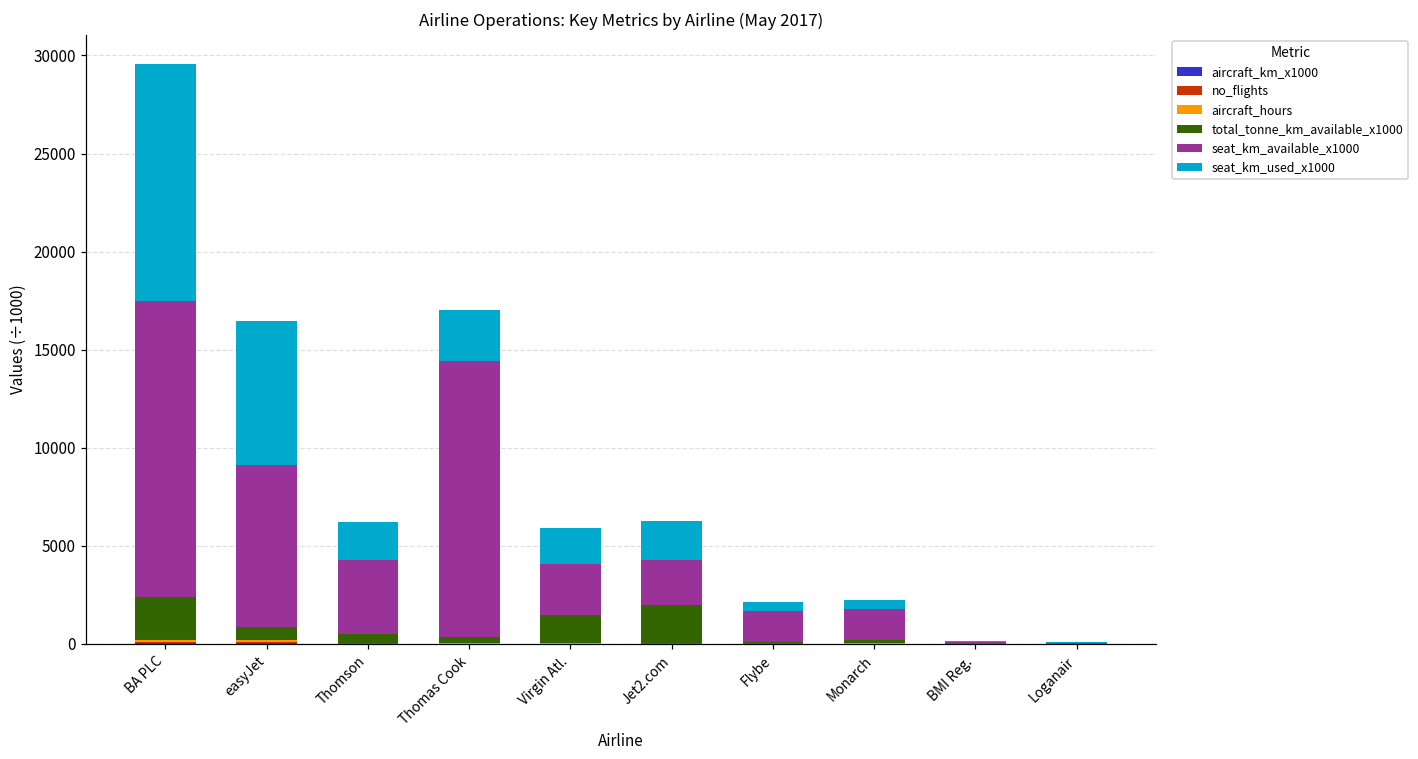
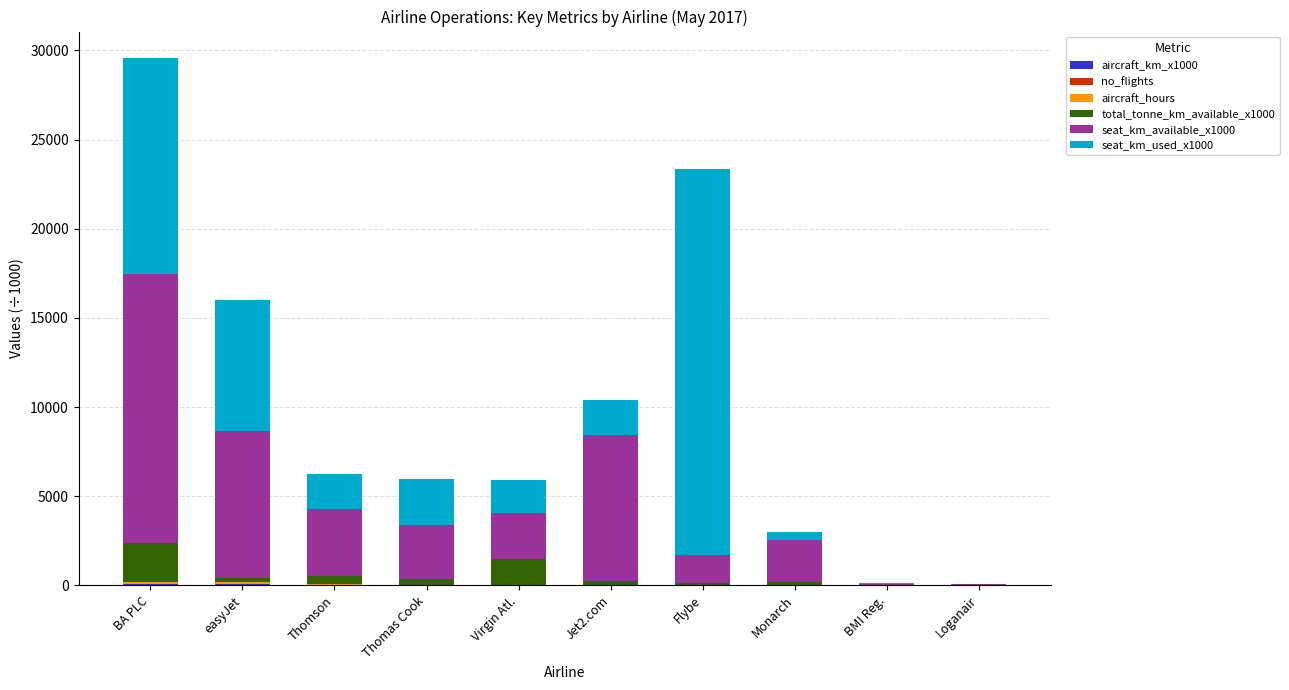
  {
    "total_tonne_km_available_x1000": {
      "BA PLC": 2200,
-     "easyJet": 700,
+     "easyJet": 300,
      "Thomson": 500,
      "Thomas Cook": 300,
      "Virgin Atl.": 1400,
-     "Jet2.com": 1900,
+     "Jet2.com": 200,
      "Monarch": 200
    },
    "seat_km_available_x1000": {
      "BA PLC": 15100,
      "easyJet": 8200,
      "Thomson": 3800,
-     "Thomas Cook": 14000,
+     "Thomas Cook": 3000,
      "Virgin Atl.": 2600,
-     "Jet2.com": 2300,
+     "Jet2.com": 8100,
      "Flybe": 1600,
-     "Monarch": 1600
+     "Monarch": 2400
    },
    "seat_km_used_x1000": {
      "BA PLC": 12100,
      "easyJet": 7300,
      "Thomson": 1900,
      "Thomas Cook": 2600,
      "Virgin Atl.": 1800,
      "Jet2.com": 2000,
-     "Flybe": 400,
+     "Flybe": 21700,
      "Monarch": 400
    }
  }
